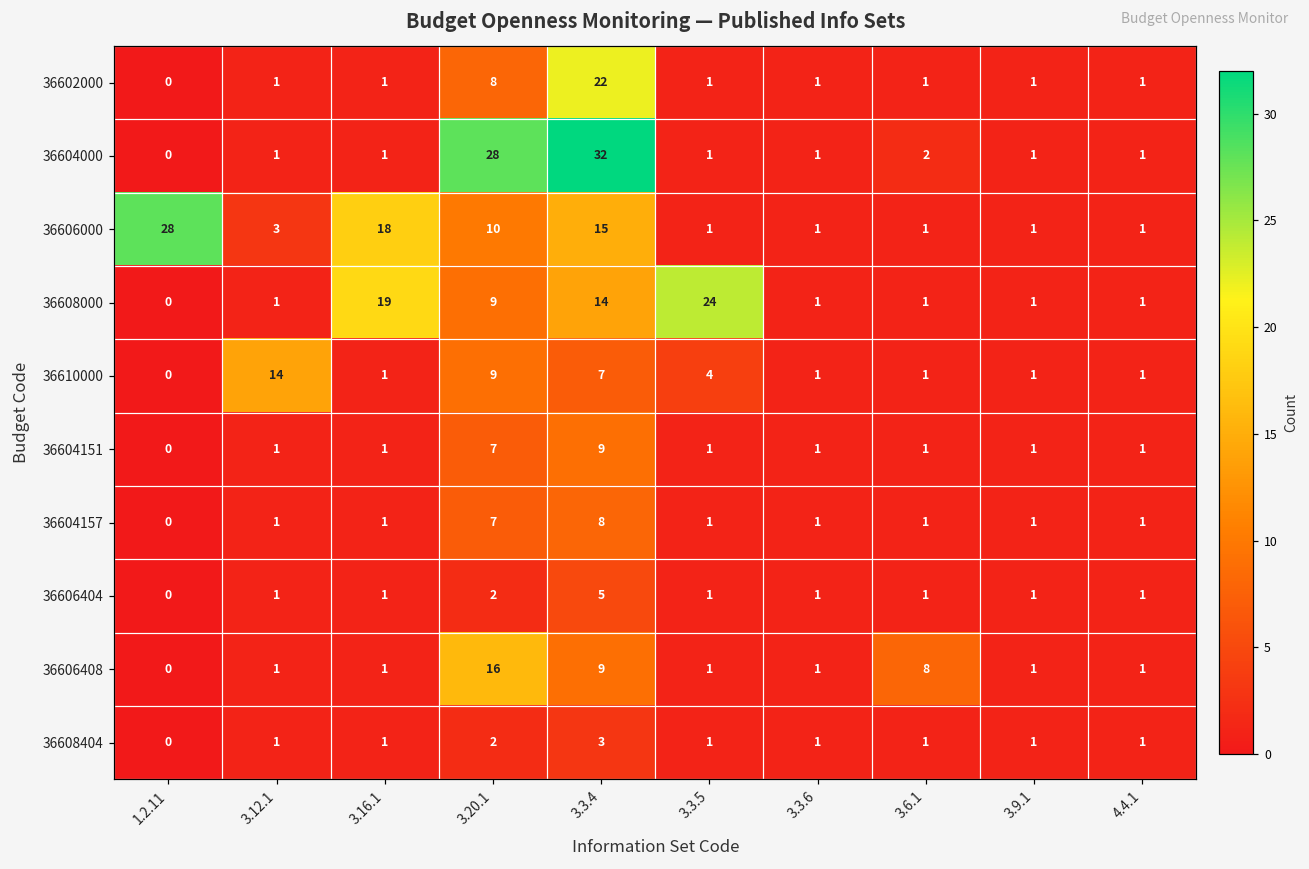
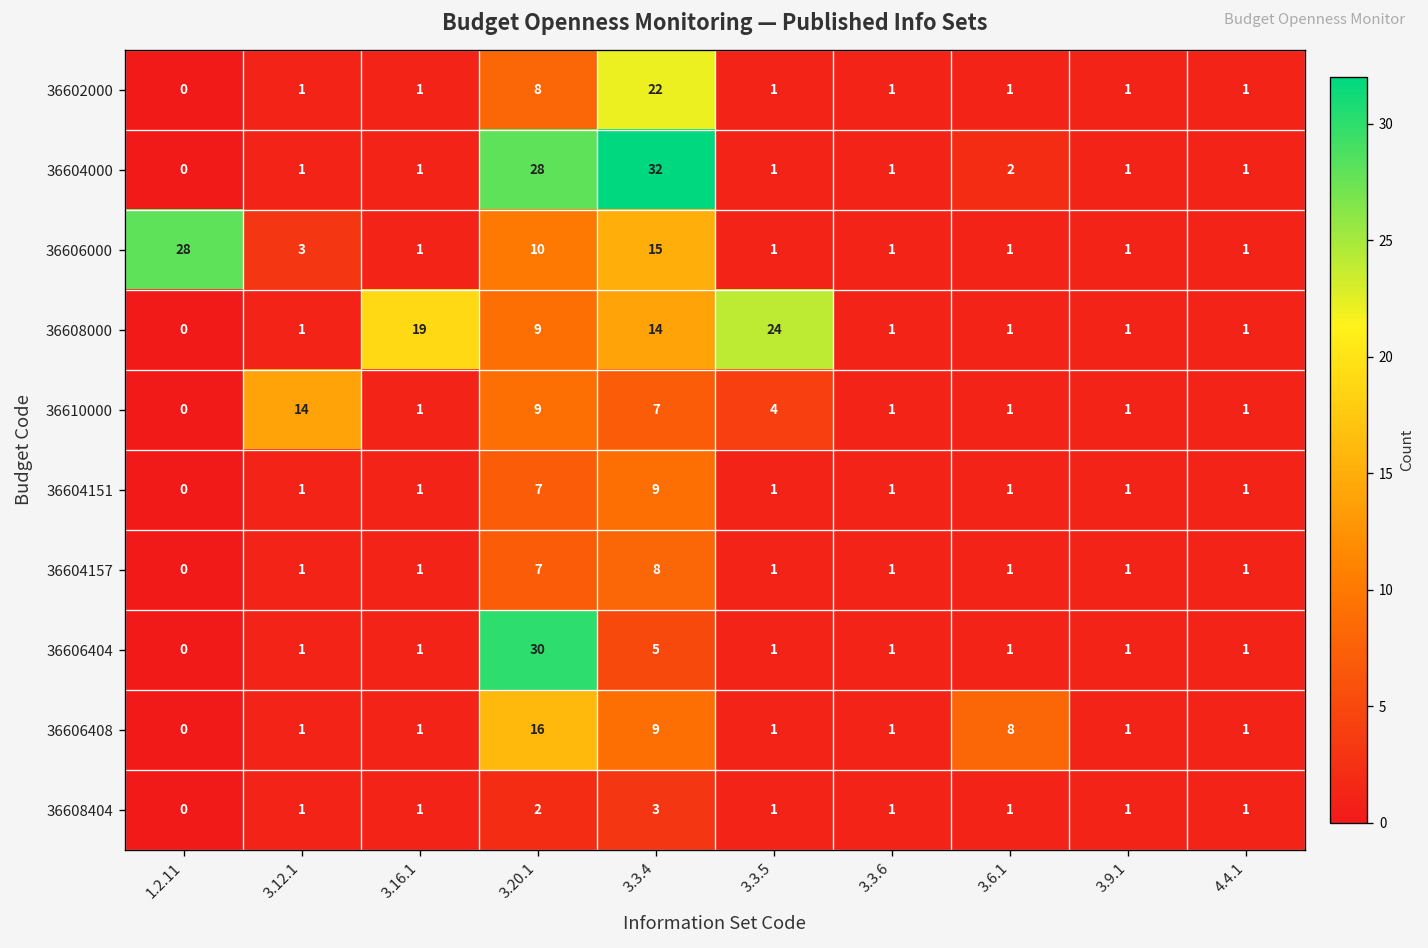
  {
    "36602000": {
      "1.2.11": 0,
      "3.12.1": 1,
      "3.16.1": 1,
      "3.20.1": 8,
      "3.3.4": 22,
      "3.3.5": 1,
      "3.3.6": 1,
      "3.6.1": 1,
      "3.9.1": 1,
      "4.4.1": 1
    },
    "36604000": {
      "1.2.11": 0,
      "3.12.1": 1,
      "3.16.1": 1,
      "3.20.1": 28,
      "3.3.4": 32,
      "3.3.5": 1,
      "3.3.6": 1,
      "3.6.1": 2,
      "3.9.1": 1,
      "4.4.1": 1
    },
    "36606000": {
      "1.2.11": 28,
      "3.12.1": 3,
-     "3.16.1": 18,
+     "3.16.1": 1,
      "3.20.1": 10,
      "3.3.4": 15,
      "3.3.5": 1,
      "3.3.6": 1,
      "3.6.1": 1,
      "3.9.1": 1,
      "4.4.1": 1
    },
    "36608000": {
      "1.2.11": 0,
      "3.12.1": 1,
      "3.16.1": 19,
      "3.20.1": 9,
      "3.3.4": 14,
      "3.3.5": 24,
      "3.3.6": 1,
      "3.6.1": 1,
      "3.9.1": 1,
      "4.4.1": 1
    },
    "36610000": {
      "1.2.11": 0,
      "3.12.1": 14,
      "3.16.1": 1,
      "3.20.1": 9,
      "3.3.4": 7,
      "3.3.5": 4,
      "3.3.6": 1,
      "3.6.1": 1,
      "3.9.1": 1,
      "4.4.1": 1
    },
    "36604151": {
      "1.2.11": 0,
      "3.12.1": 1,
      "3.16.1": 1,
      "3.20.1": 7,
      "3.3.4": 9,
      "3.3.5": 1,
      "3.3.6": 1,
      "3.6.1": 1,
      "3.9.1": 1,
      "4.4.1": 1
    },
    "36604157": {
      "1.2.11": 0,
      "3.12.1": 1,
      "3.16.1": 1,
      "3.20.1": 7,
      "3.3.4": 8,
      "3.3.5": 1,
      "3.3.6": 1,
      "3.6.1": 1,
      "3.9.1": 1,
      "4.4.1": 1
    },
    "36606404": {
      "1.2.11": 0,
      "3.12.1": 1,
      "3.16.1": 1,
-     "3.20.1": 2,
+     "3.20.1": 30,
      "3.3.4": 5,
      "3.3.5": 1,
      "3.3.6": 1,
      "3.6.1": 1,
      "3.9.1": 1,
      "4.4.1": 1
    },
    "36606408": {
      "1.2.11": 0,
      "3.12.1": 1,
      "3.16.1": 1,
      "3.20.1": 16,
      "3.3.4": 9,
      "3.3.5": 1,
      "3.3.6": 1,
      "3.6.1": 8,
      "3.9.1": 1,
      "4.4.1": 1
    },
    "36608404": {
      "1.2.11": 0,
      "3.12.1": 1,
      "3.16.1": 1,
      "3.20.1": 2,
      "3.3.4": 3,
      "3.3.5": 1,
      "3.3.6": 1,
      "3.6.1": 1,
      "3.9.1": 1,
      "4.4.1": 1
    }
  }
